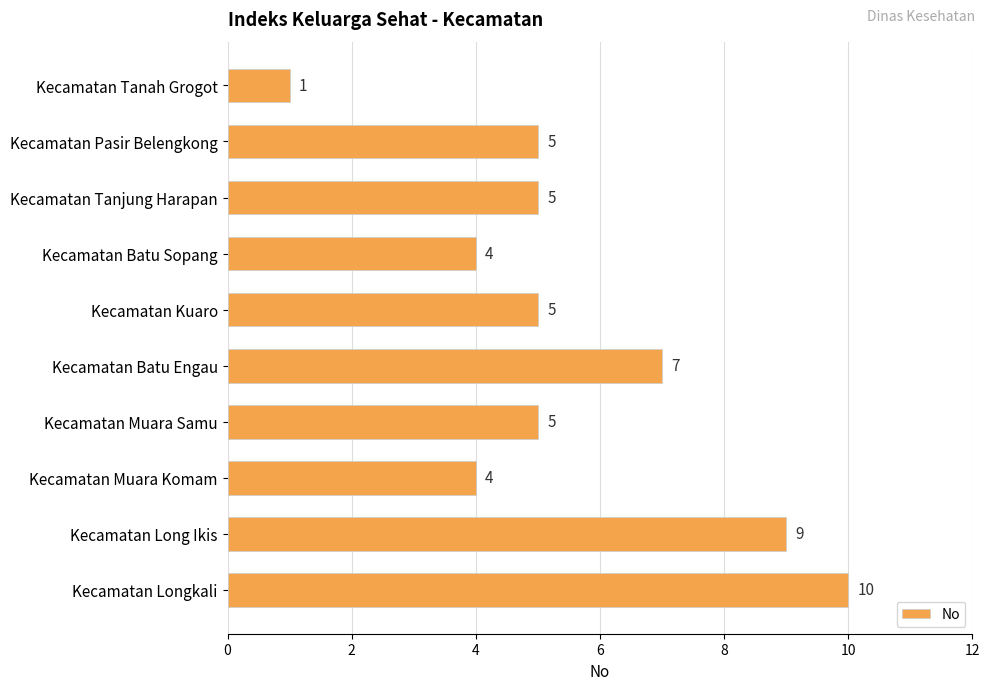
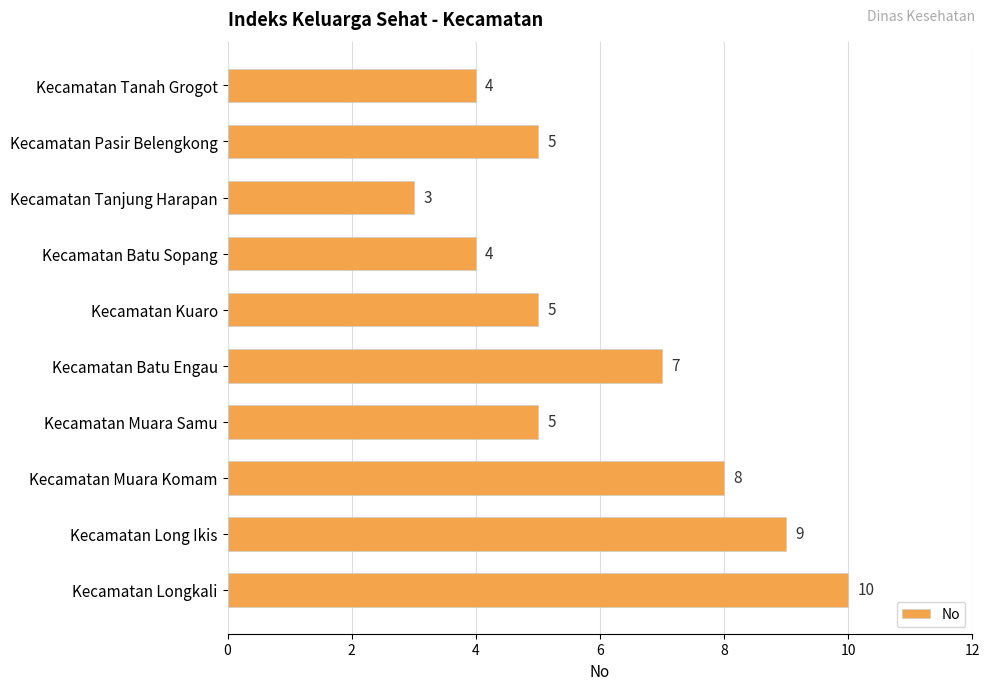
  {
-   "Kecamatan Tanah Grogot": 1,
+   "Kecamatan Tanah Grogot": 4,
    "Kecamatan Pasir Belengkong": 5,
-   "Kecamatan Tanjung Harapan": 5,
+   "Kecamatan Tanjung Harapan": 3,
    "Kecamatan Batu Sopang": 4,
    "Kecamatan Kuaro": 5,
    "Kecamatan Batu Engau": 7,
    "Kecamatan Muara Samu": 5,
-   "Kecamatan Muara Komam": 4,
+   "Kecamatan Muara Komam": 8,
    "Kecamatan Long Ikis": 9,
    "Kecamatan Longkali": 10
  }
